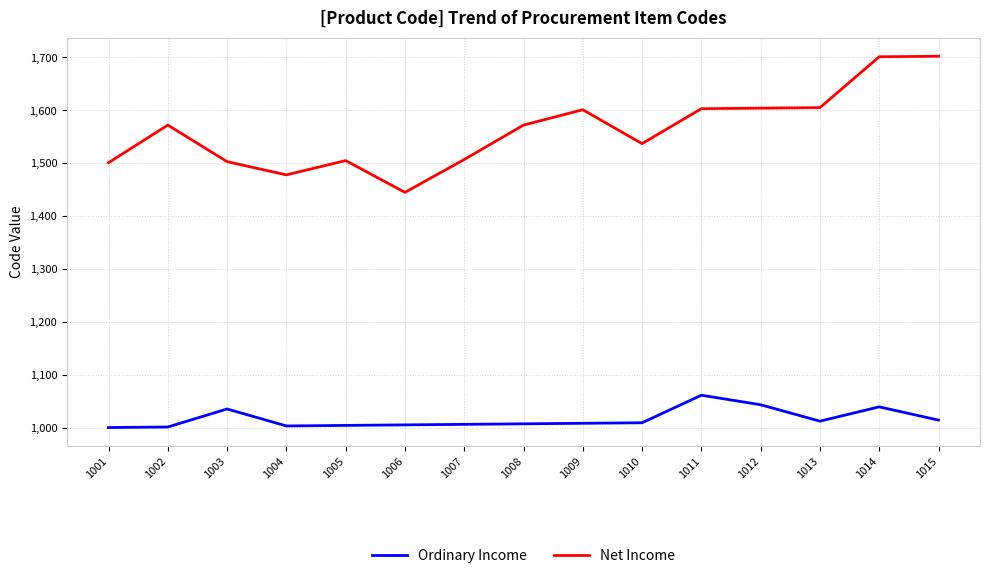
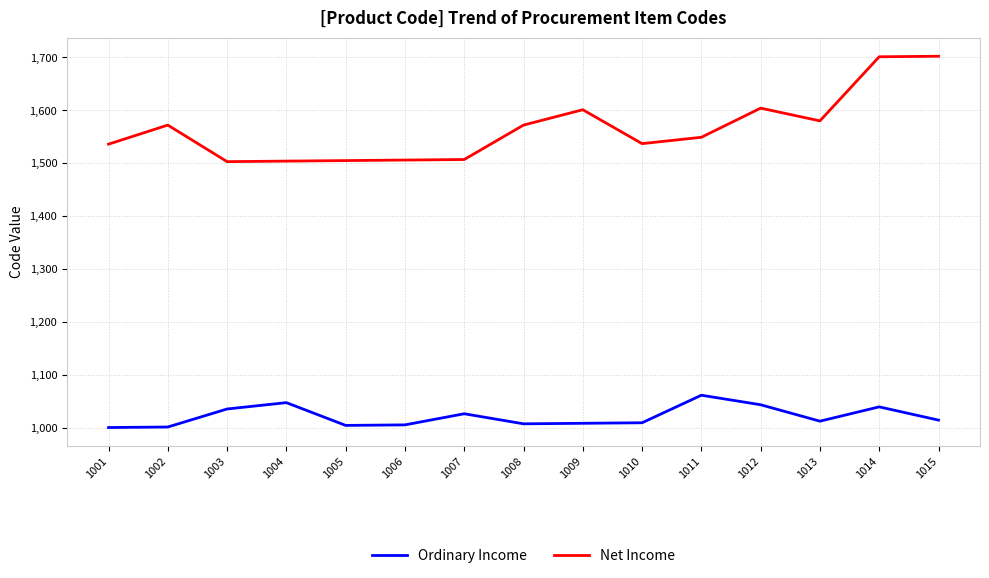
  {
    "Ordinary Income": {
      "1001": "1,000",
      "1002": "1,000",
      "1003": "1,040",
-     "1004": "1,000",
+     "1004": "1,050",
      "1005": "1,010",
      "1006": "1,010",
-     "1007": "1,010",
+     "1007": "1,030",
      "1008": "1,010",
      "1009": "1,010",
      "1010": "1,010",
      "1011": "1,060",
      "1012": "1,040",
      "1013": "1,010",
      "1014": "1,040",
      "1015": "1,020"
    },
    "Net Income": {
-     "1001": "1,500",
+     "1001": "1,540",
      "1002": "1,570",
      "1003": "1,500",
-     "1004": "1,480",
+     "1004": "1,500",
      "1005": "1,510",
-     "1006": "1,450",
+     "1006": "1,510",
      "1007": "1,510",
      "1008": "1,570",
      "1009": "1,600",
      "1010": "1,540",
-     "1011": "1,600",
+     "1011": "1,550",
      "1012": "1,600",
-     "1013": "1,610",
+     "1013": "1,580",
      "1014": "1,700",
      "1015": "1,700"
    }
  }
